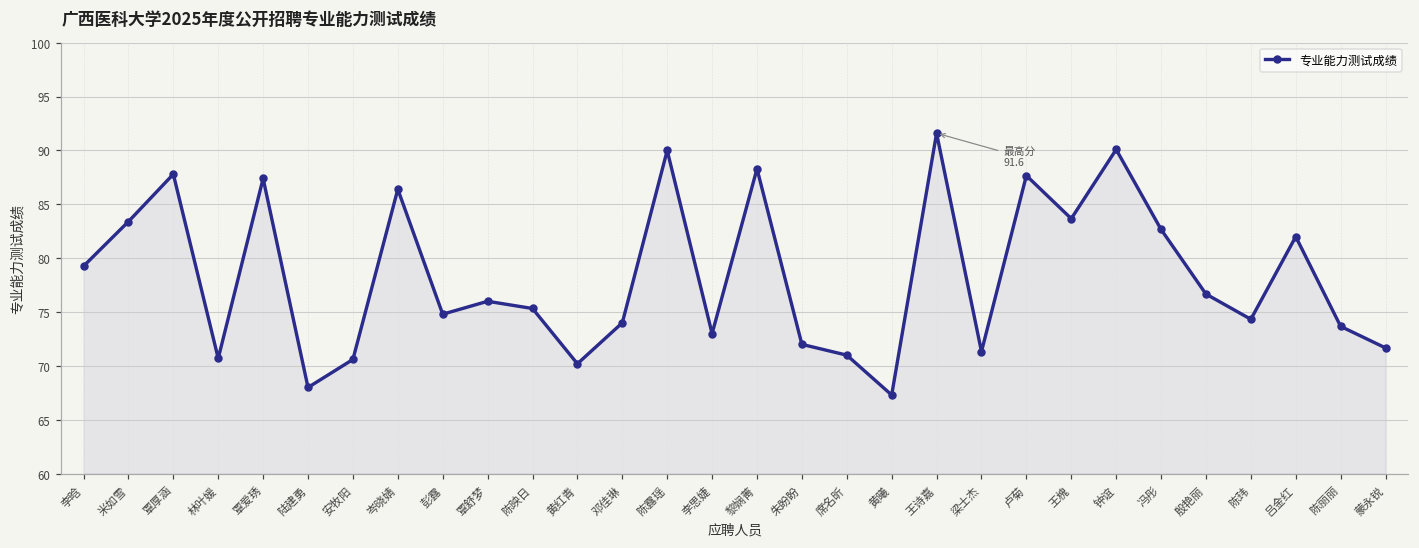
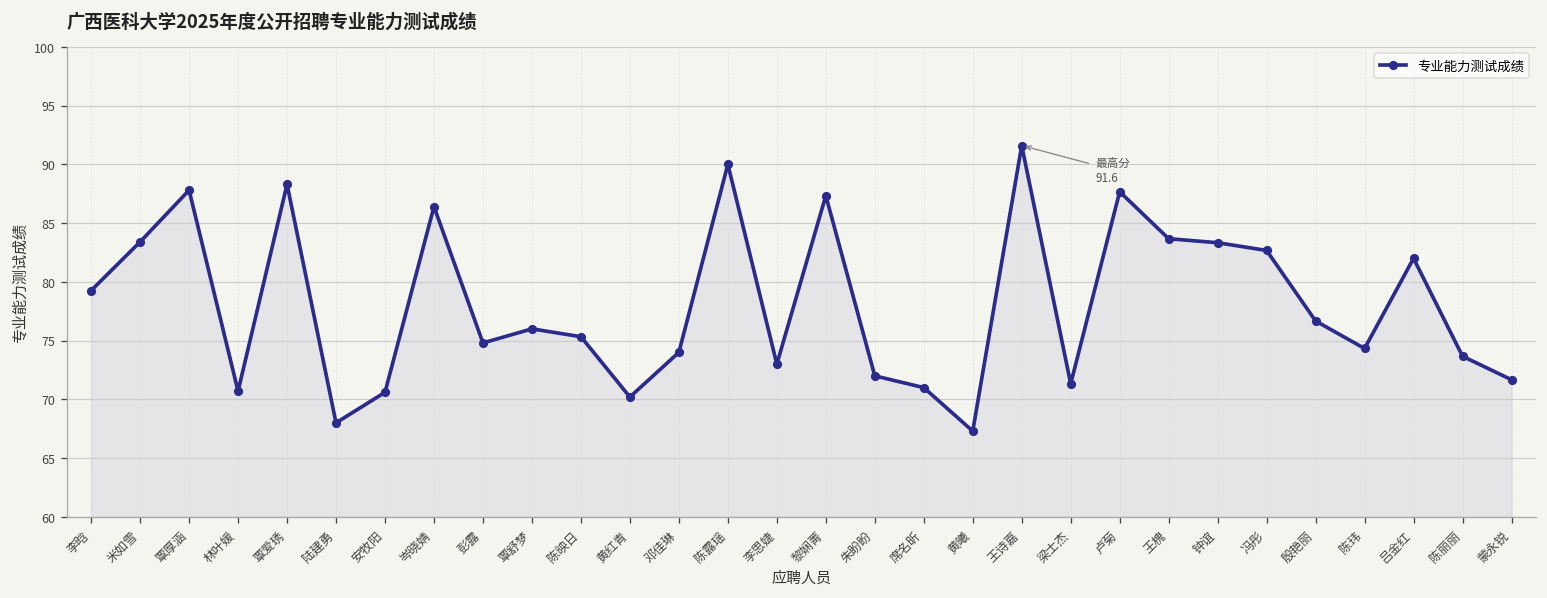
  {
    "李晗": 79,
    "米如雪": 83,
    "覃厚涵": 88,
    "林叶媛": 71,
-   "覃爱琇": 87,
+   "覃爱琇": 88,
    "陆建勇": 68,
    "安牧阳": 71,
    "岑晓婧": 86,
    "彭露": 75,
    "覃舒梦": 76,
    "陈映日": 75,
    "黄红青": 70,
    "邓佳琳": 74,
    "陈露瑶": 90,
    "李思婕": 73,
-   "黎娴菁": 88,
+   "黎娴菁": 87,
    "朱盼盼": 72,
    "席名昕": 71,
    "黄曦": 67,
    "梁士杰": 71,
    "卢菊": 88,
    "王槐": 84,
-   "钟谊": 90,
+   "钟谊": 83,
    "冯彤": 83,
    "殷艳丽": 77,
    "陈玮": 74,
    "吕金红": 82,
    "陈丽丽": 74,
    "蒙永锐": 72
  }
